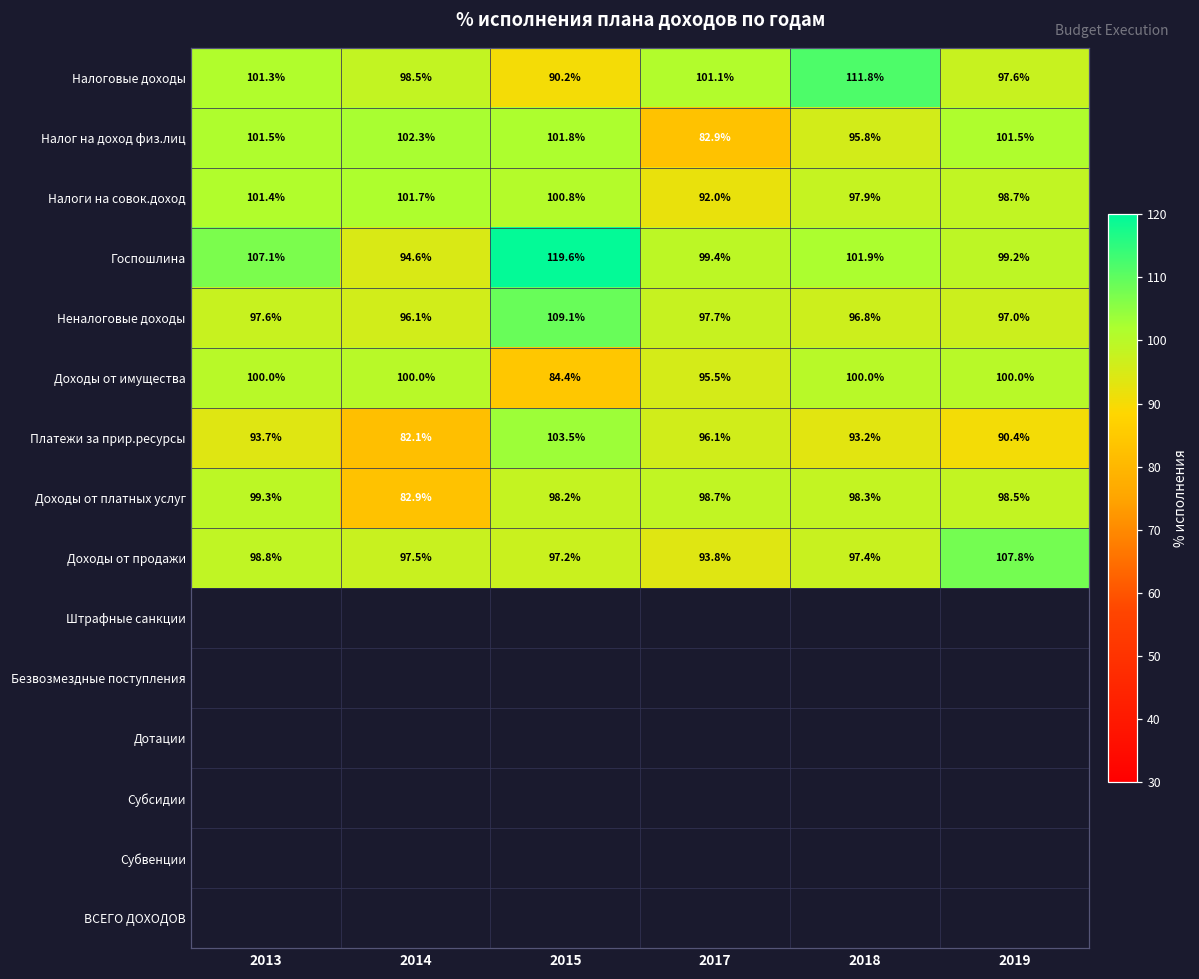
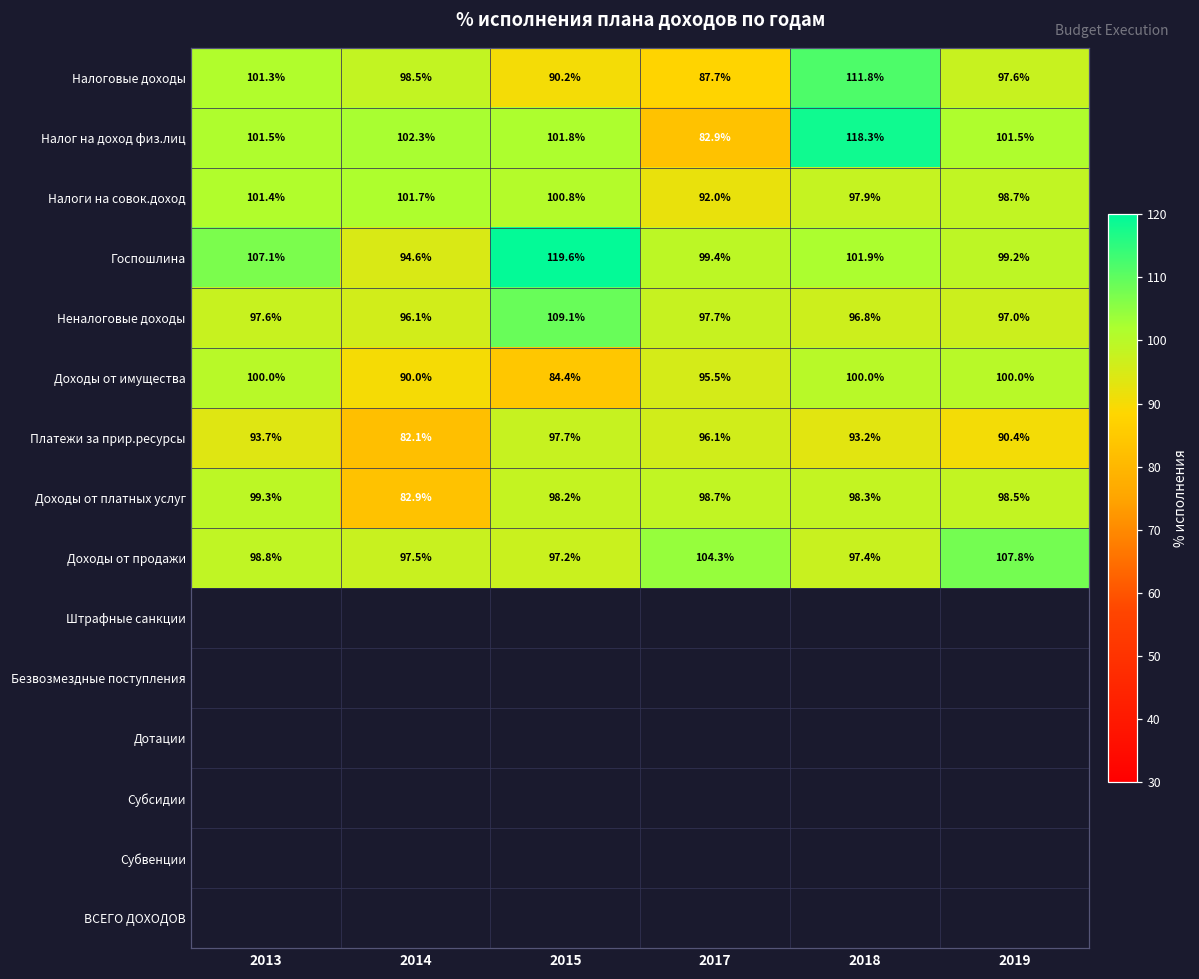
  {
    "Налоговые доходы": {
      "2013": "101.3%",
      "2014": "98.5%",
      "2015": "90.2%",
-     "2017": "101.1%",
+     "2017": "87.7%",
      "2018": "111.8%",
      "2019": "97.6%"
    },
    "Налог на доход физ.лиц": {
      "2013": "101.5%",
      "2014": "102.3%",
      "2015": "101.8%",
      "2017": "82.9%",
-     "2018": "95.8%",
+     "2018": "118.3%",
      "2019": "101.5%"
    },
    "Налоги на совок.доход": {
      "2013": "101.4%",
      "2014": "101.7%",
      "2015": "100.8%",
      "2017": "92.0%",
      "2018": "97.9%",
      "2019": "98.7%"
    },
    "Госпошлина": {
      "2013": "107.1%",
      "2014": "94.6%",
      "2015": "119.6%",
      "2017": "99.4%",
      "2018": "101.9%",
      "2019": "99.2%"
    },
    "Неналоговые доходы": {
      "2013": "97.6%",
      "2014": "96.1%",
      "2015": "109.1%",
      "2017": "97.7%",
      "2018": "96.8%",
      "2019": "97.0%"
    },
    "Доходы от имущества": {
      "2013": "100.0%",
-     "2014": "100.0%",
+     "2014": "90.0%",
      "2015": "84.4%",
      "2017": "95.5%",
      "2018": "100.0%",
      "2019": "100.0%"
    },
    "Платежи за прир.ресурсы": {
      "2013": "93.7%",
      "2014": "82.1%",
-     "2015": "103.5%",
+     "2015": "97.7%",
      "2017": "96.1%",
      "2018": "93.2%",
      "2019": "90.4%"
    },
    "Доходы от платных услуг": {
      "2013": "99.3%",
      "2014": "82.9%",
      "2015": "98.2%",
      "2017": "98.7%",
      "2018": "98.3%",
      "2019": "98.5%"
    },
    "Доходы от продажи": {
      "2013": "98.8%",
      "2014": "97.5%",
      "2015": "97.2%",
-     "2017": "93.8%",
+     "2017": "104.3%",
      "2018": "97.4%",
      "2019": "107.8%"
    }
  }
